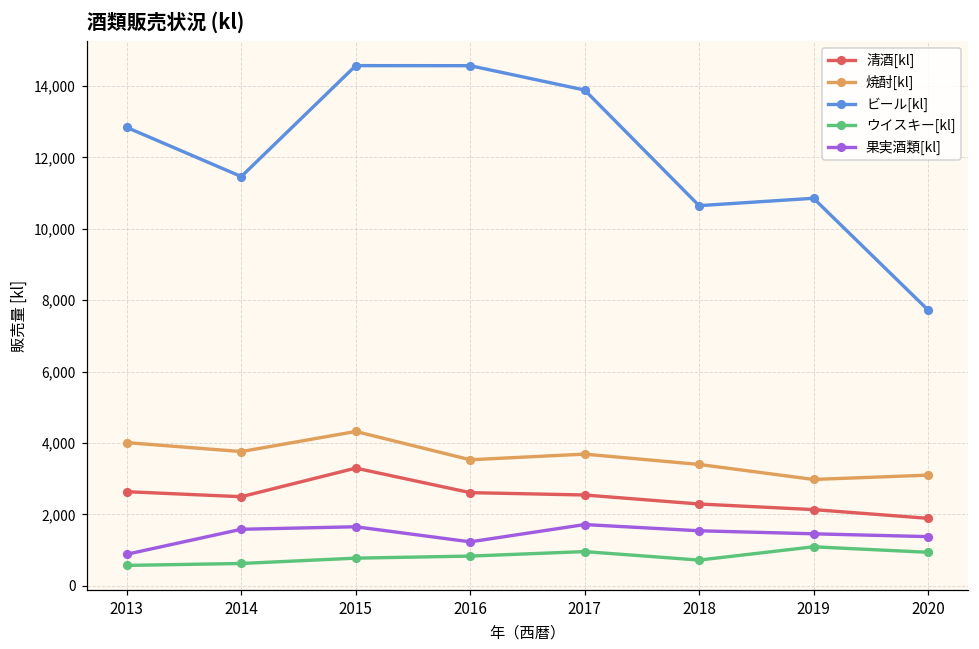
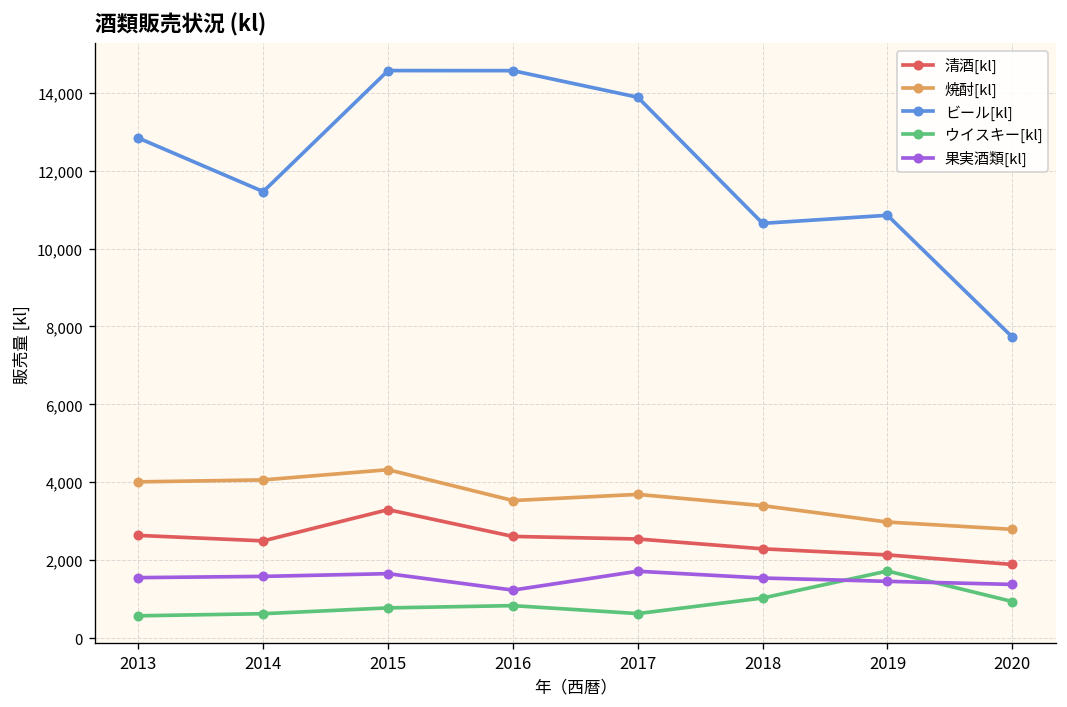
  {
    "清酒[kl]": {
      "2013": "2,600",
      "2014": "2,500",
      "2015": "3,300",
      "2016": "2,600",
      "2017": "2,500",
      "2018": "2,300",
      "2019": "2,100",
      "2020": "1,900"
    },
    "焼酎[kl]": {
      "2013": "4,000",
-     "2014": "3,800",
+     "2014": "4,100",
      "2015": "4,300",
      "2016": "3,500",
      "2017": "3,700",
      "2018": "3,400",
      "2019": "3,000",
-     "2020": "3,100"
+     "2020": "2,800"
    },
    "ビール[kl]": {
      "2013": "12,800",
      "2014": "11,500",
      "2015": "14,600",
      "2016": "14,600",
      "2017": "13,900",
      "2018": "10,600",
      "2019": "10,900",
      "2020": "7,700"
    },
    "ウイスキー[kl]": {
      "2013": "600",
      "2014": "600",
      "2015": "800",
      "2016": "800",
-     "2017": "1,000",
-     "2018": "700",
-     "2019": "1,100",
+     "2017": "600",
+     "2018": "1,000",
+     "2019": "1,700",
      "2020": "900"
    },
    "果実酒類[kl]": {
-     "2013": "900",
+     "2013": "1,600",
      "2014": "1,600",
      "2015": "1,700",
      "2016": "1,200",
      "2017": "1,700",
      "2018": "1,500",
      "2019": "1,500",
      "2020": "1,400"
    }
  }
